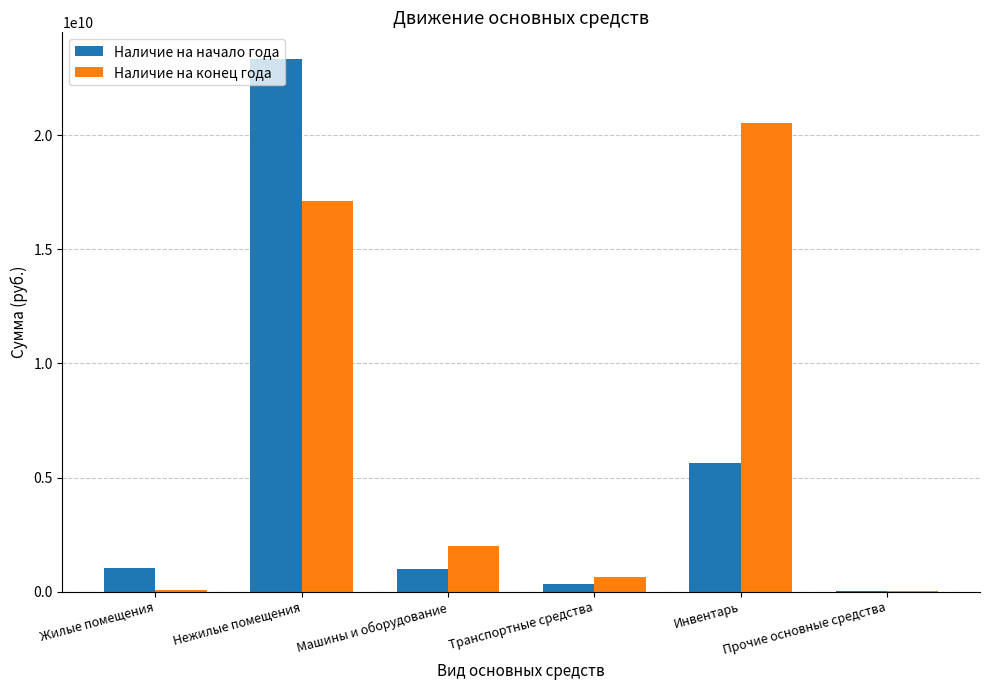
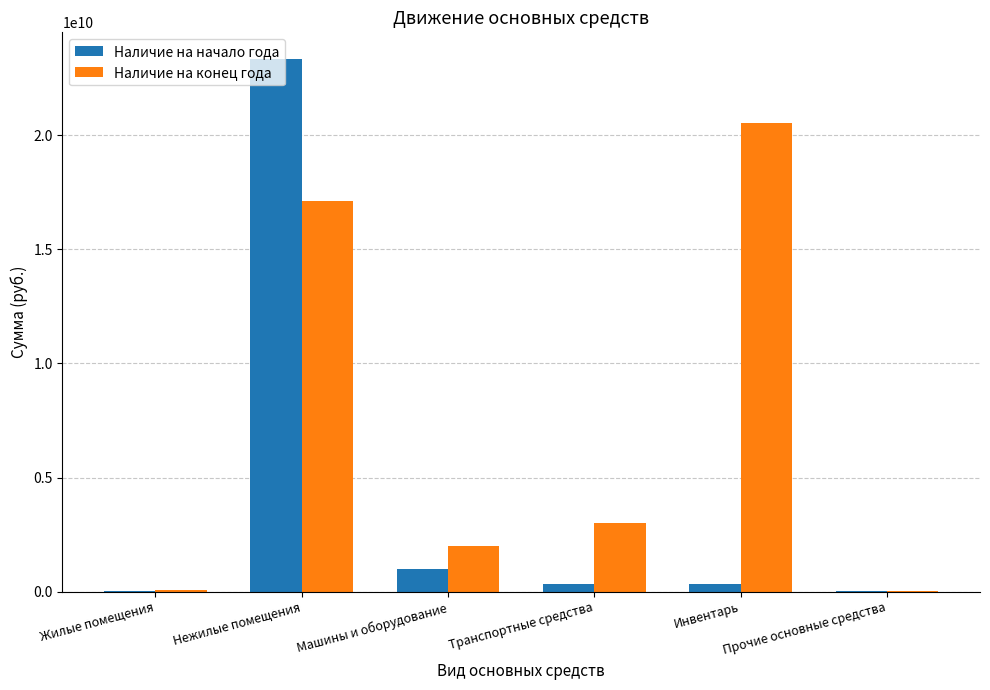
  {
    "Наличие на начало года": {
-     "Жилые помещения": 1000000000,
+     "Жилые помещения": 100000000,
      "Машины и оборудование": 1000000000,
      "Транспортные средства": 300000000,
-     "Инвентарь": 5600000000
+     "Инвентарь": 400000000
    },
    "Наличие на конец года": {
      "Нежилые помещения": 17100000000,
      "Машины и оборудование": 2000000000,
-     "Транспортные средства": 700000000,
+     "Транспортные средства": 3000000000,
      "Инвентарь": 20500000000
    }
  }
